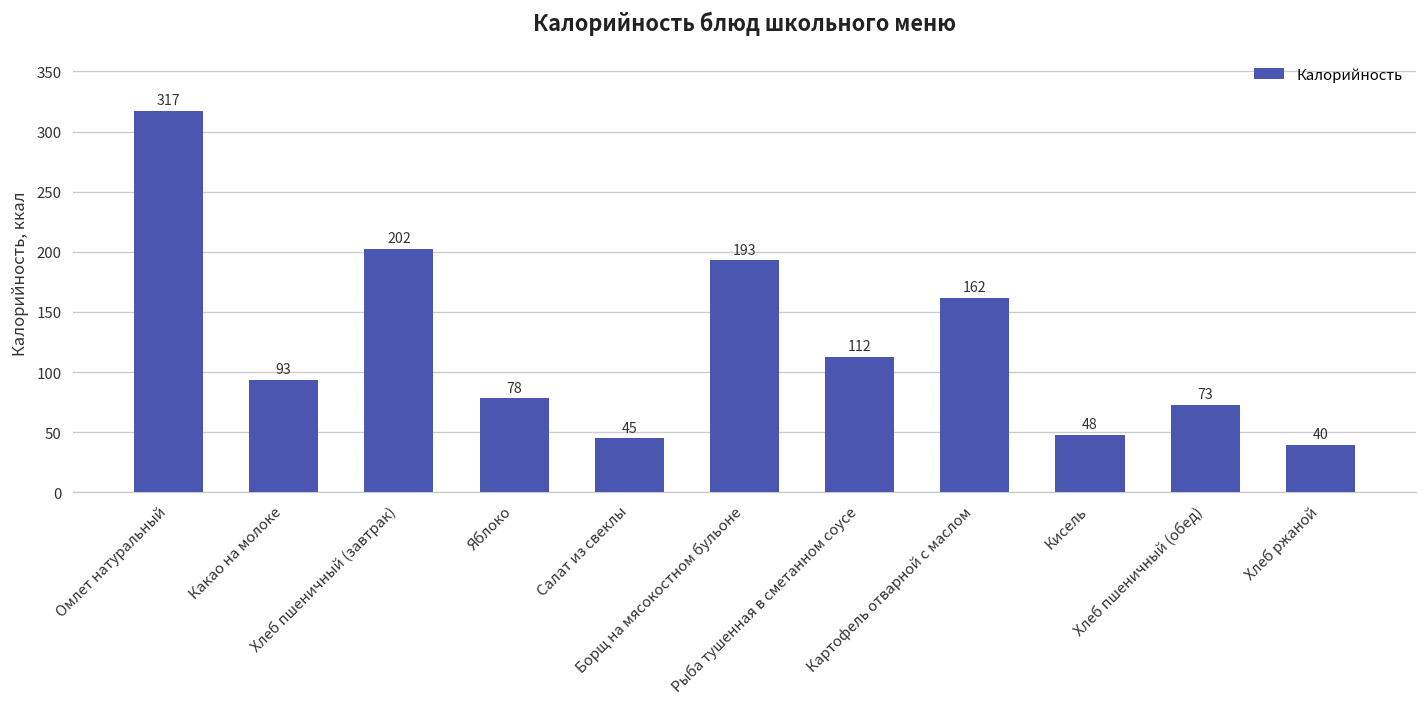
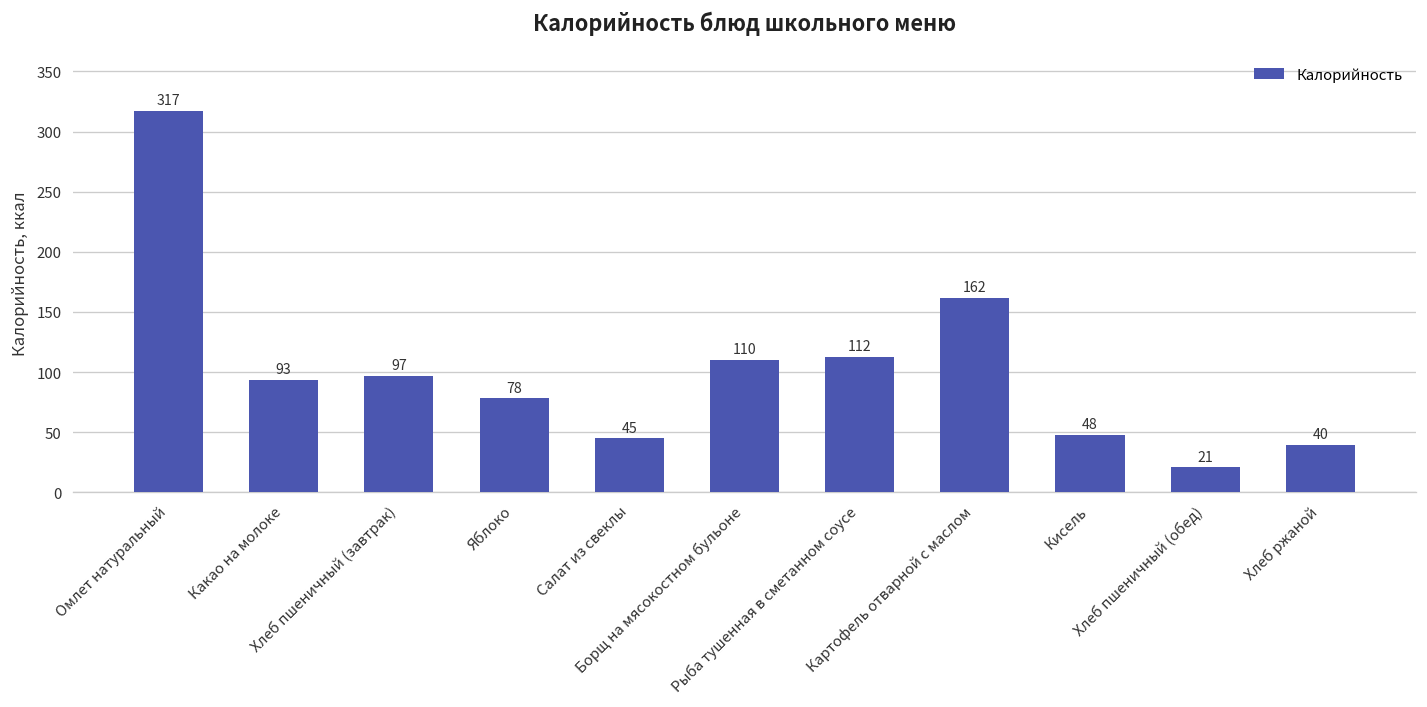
  {
    "Омлет натуральный": 317,
    "Какао на молоке": 93,
-   "Хлеб пшеничный (завтрак)": 202,
+   "Хлеб пшеничный (завтрак)": 97,
    "Яблоко": 78,
    "Салат из свеклы": 45,
-   "Борщ на мясокостном бульоне": 193,
+   "Борщ на мясокостном бульоне": 110,
    "Рыба тушенная в сметанном соусе": 112,
    "Картофель отварной с маслом": 162,
    "Кисель": 48,
-   "Хлеб пшеничный (обед)": 73,
+   "Хлеб пшеничный (обед)": 21,
    "Хлеб ржаной": 40
  }
